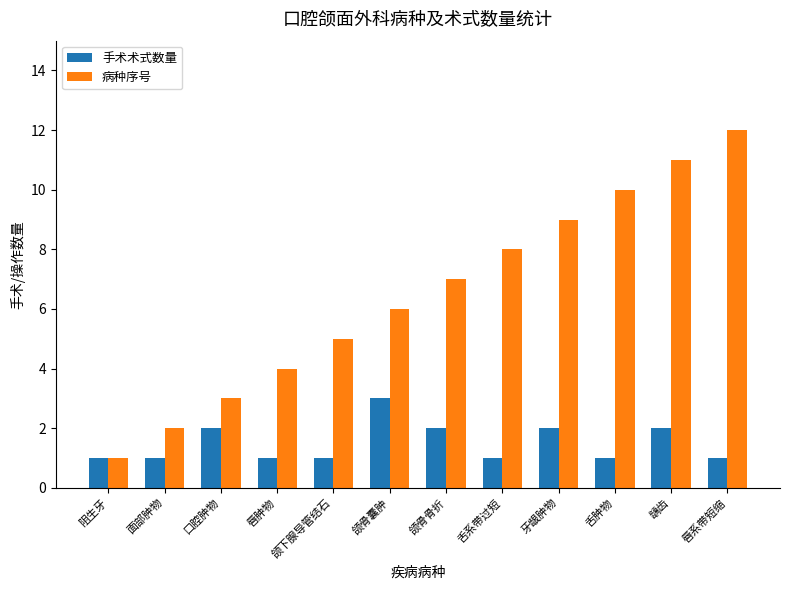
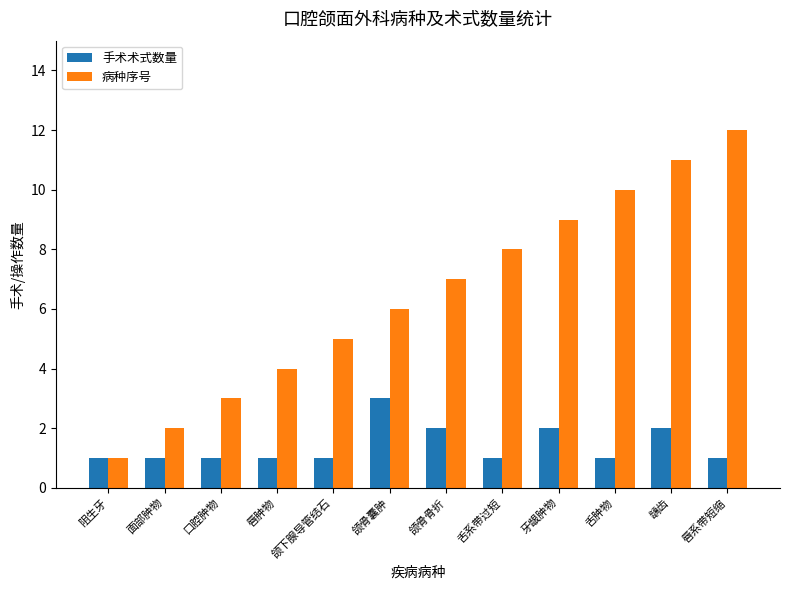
  {
    "手术术式数量": {
      "阻生牙": 1,
      "面部肿物": 1,
-     "口腔肿物": 2,
+     "口腔肿物": 1,
      "唇肿物": 1,
      "颌下腺导管结石": 1,
      "颌骨囊肿": 3,
      "颌骨骨折": 2,
      "舌系带过短": 1,
      "牙龈肿物": 2,
      "舌肿物": 1,
      "龋齿": 2,
      "唇系带短缩": 1
    },
    "病种序号": {
      "阻生牙": 1,
      "面部肿物": 2,
      "口腔肿物": 3,
      "唇肿物": 4,
      "颌下腺导管结石": 5,
      "颌骨囊肿": 6,
      "颌骨骨折": 7,
      "舌系带过短": 8,
      "牙龈肿物": 9,
      "舌肿物": 10,
      "龋齿": 11,
      "唇系带短缩": 12
    }
  }
